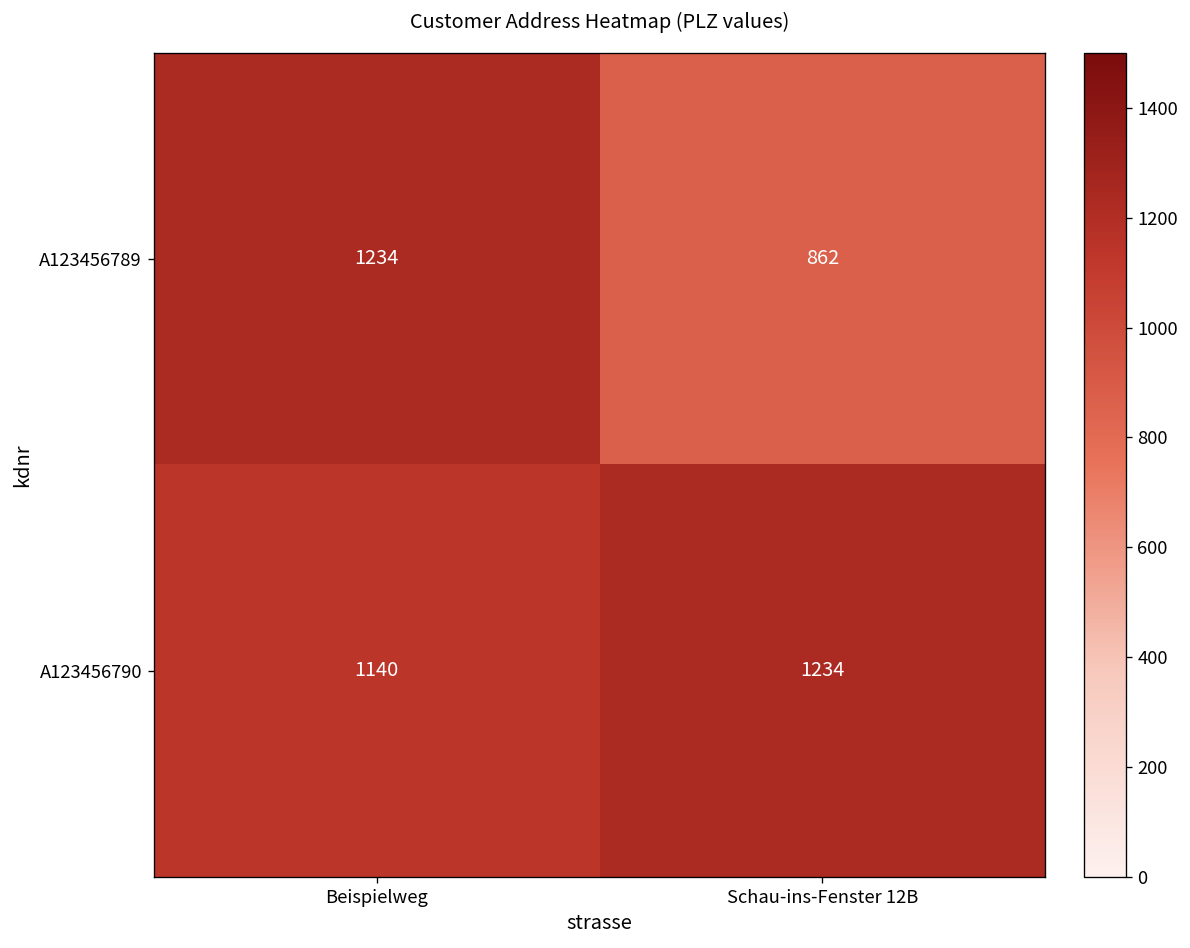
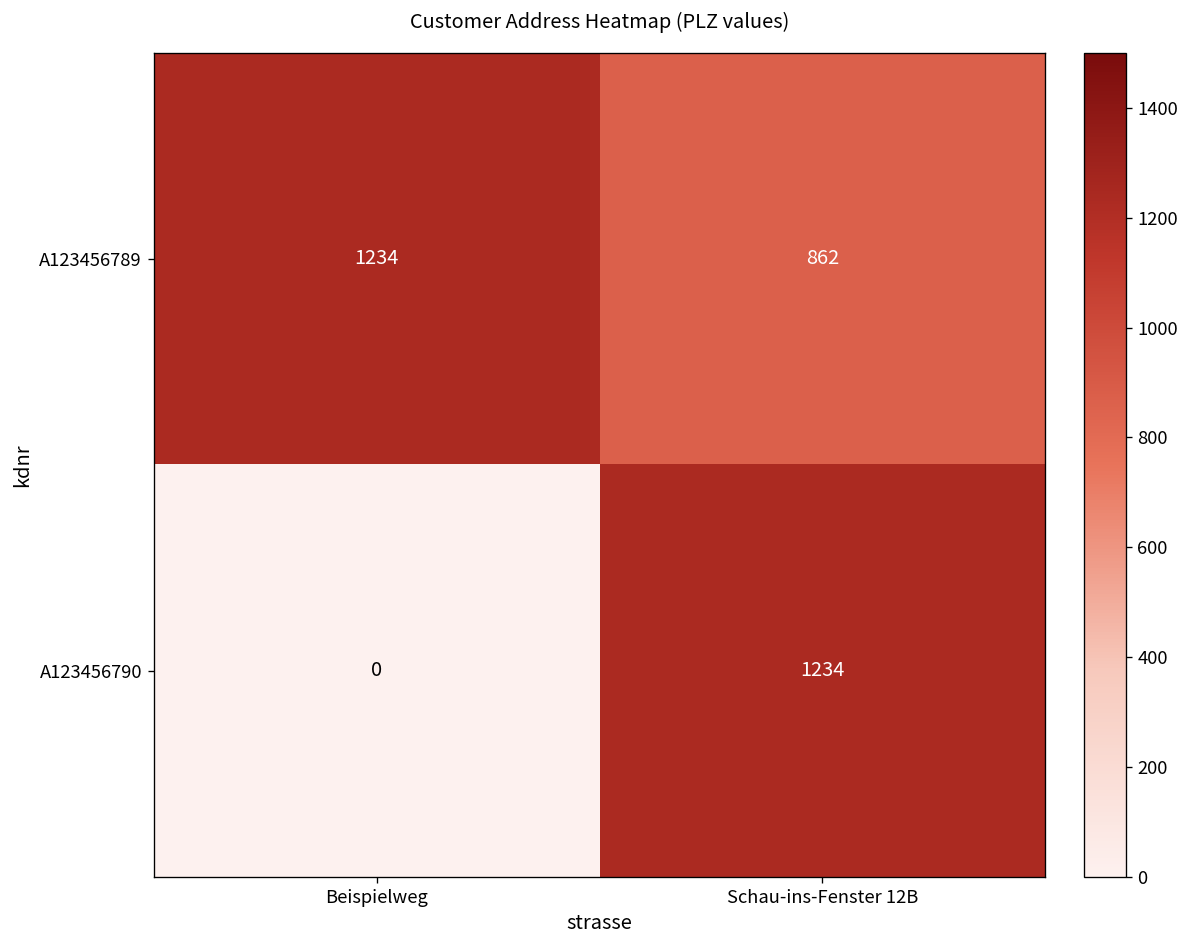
  {
    "A123456789": {
      "Beispielweg": 1234,
      "Schau-ins-Fenster 12B": 862
    },
    "A123456790": {
-     "Beispielweg": 1140,
+     "Beispielweg": 0,
      "Schau-ins-Fenster 12B": 1234
    }
  }
